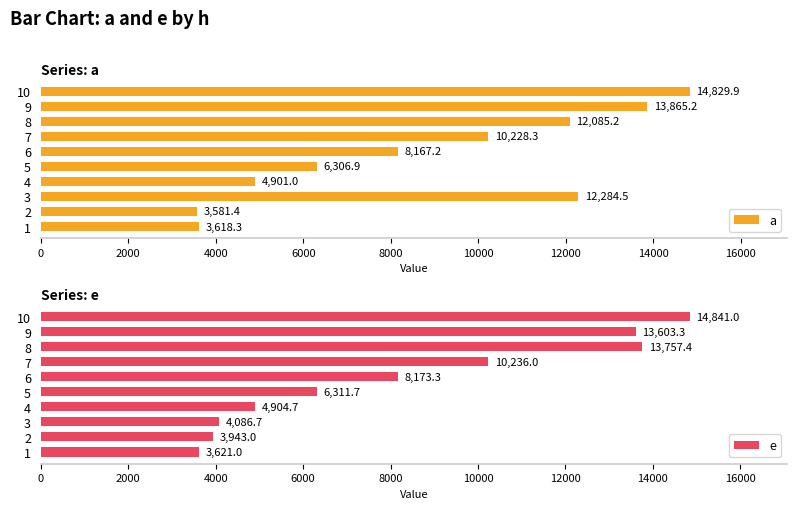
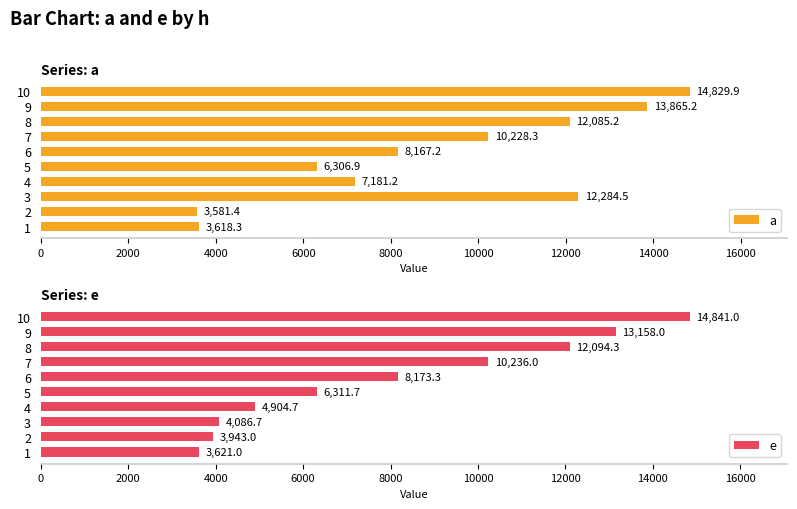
  {
    "Series: a": {
      "10": "14,829.9",
      "9": "13,865.2",
      "8": "12,085.2",
      "7": "10,228.3",
      "6": "8,167.2",
      "5": "6,306.9",
-     "4": "4,901.0",
+     "4": "7,181.2",
      "3": "12,284.5",
      "2": "3,581.4",
      "1": "3,618.3"
    },
    "Series: e": {
      "10": "14,841.0",
-     "9": "13,603.3",
-     "8": "13,757.4",
+     "9": "13,158.0",
+     "8": "12,094.3",
      "7": "10,236.0",
      "6": "8,173.3",
      "5": "6,311.7",
      "4": "4,904.7",
      "3": "4,086.7",
      "2": "3,943.0",
      "1": "3,621.0"
    }
  }
